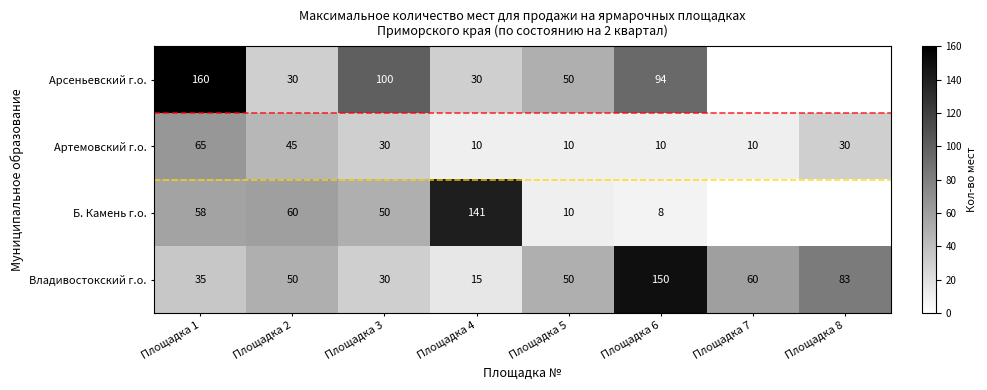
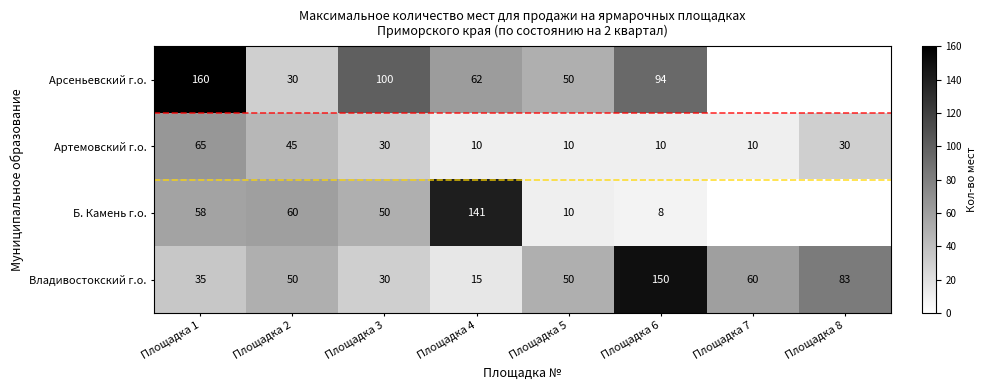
  {
    "Арсеньевский г.о.": {
      "Площадка 1": 160,
      "Площадка 2": 30,
      "Площадка 3": 100,
-     "Площадка 4": 30,
+     "Площадка 4": 62,
      "Площадка 5": 50,
      "Площадка 6": 94
    },
    "Артемовский г.о.": {
      "Площадка 1": 65,
      "Площадка 2": 45,
      "Площадка 3": 30,
      "Площадка 4": 10,
      "Площадка 5": 10,
      "Площадка 6": 10,
      "Площадка 7": 10,
      "Площадка 8": 30
    },
    "Б. Камень г.о.": {
      "Площадка 1": 58,
      "Площадка 2": 60,
      "Площадка 3": 50,
      "Площадка 4": 141,
      "Площадка 5": 10,
      "Площадка 6": 8
    },
    "Владивостокский г.о.": {
      "Площадка 1": 35,
      "Площадка 2": 50,
      "Площадка 3": 30,
      "Площадка 4": 15,
      "Площадка 5": 50,
      "Площадка 6": 150,
      "Площадка 7": 60,
      "Площадка 8": 83
    }
  }
